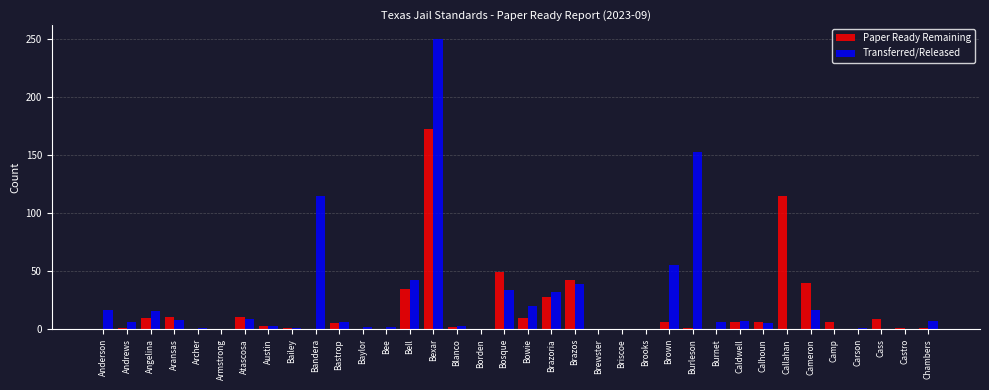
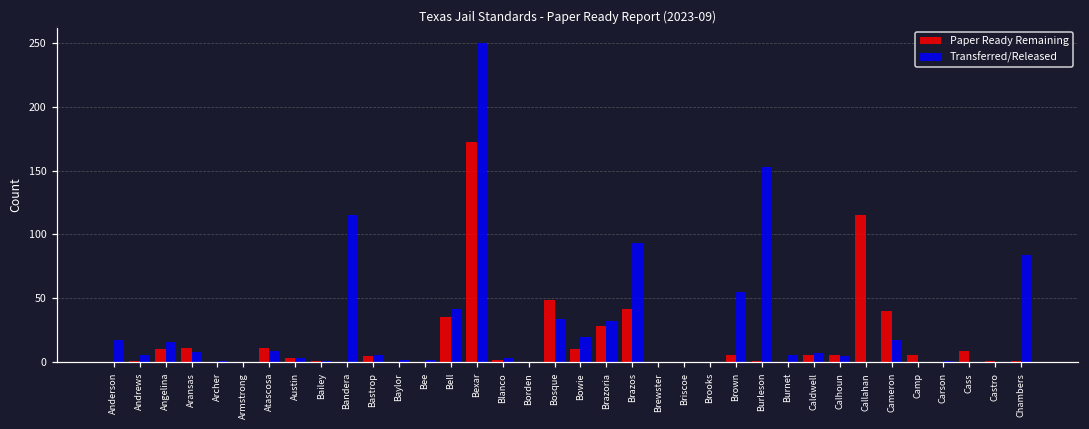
  {
    "Paper Ready Remaining": {
      "Anderson": 0,
      "Angelina": 10,
      "Aransas": 11,
      "Archer": 0,
      "Armstrong": 0,
      "Atascosa": 11,
      "Austin": 3,
      "Bandera": 0,
      "Bastrop": 5,
      "Baylor": 0,
      "Bee": 0,
      "Bell": 35,
      "Bexar": 172,
      "Borden": 0,
      "Bosque": 49,
      "Bowie": 10,
      "Brazoria": 28,
      "Brazos": 42,
      "Brewster": 0,
      "Briscoe": 0,
      "Brooks": 0,
      "Brown": 6,
      "Burnet": 0,
      "Caldwell": 6,
      "Calhoun": 6,
      "Callahan": 115,
      "Cameron": 40,
      "Camp": 6,
      "Carson": 0,
      "Cass": 9
    },
    "Transferred/Released": {
      "Anderson": 17,
      "Andrews": 6,
      "Angelina": 16,
      "Aransas": 8,
      "Armstrong": 0,
      "Atascosa": 9,
      "Austin": 3,
      "Bandera": 115,
      "Bastrop": 6,
      "Bell": 42,
      "Bexar": 250,
      "Blanco": 3,
      "Borden": 0,
      "Bosque": 34,
      "Bowie": 20,
      "Brazoria": 32,
-     "Brazos": 39,
+     "Brazos": 93,
      "Brewster": 0,
      "Briscoe": 0,
      "Brooks": 0,
      "Brown": 55,
      "Burleson": 153,
      "Burnet": 6,
      "Caldwell": 7,
      "Calhoun": 5,
      "Callahan": 0,
      "Cameron": 17,
      "Camp": 0,
      "Cass": 0,
      "Castro": 0,
-     "Chambers": 7
+     "Chambers": 84
    }
  }
